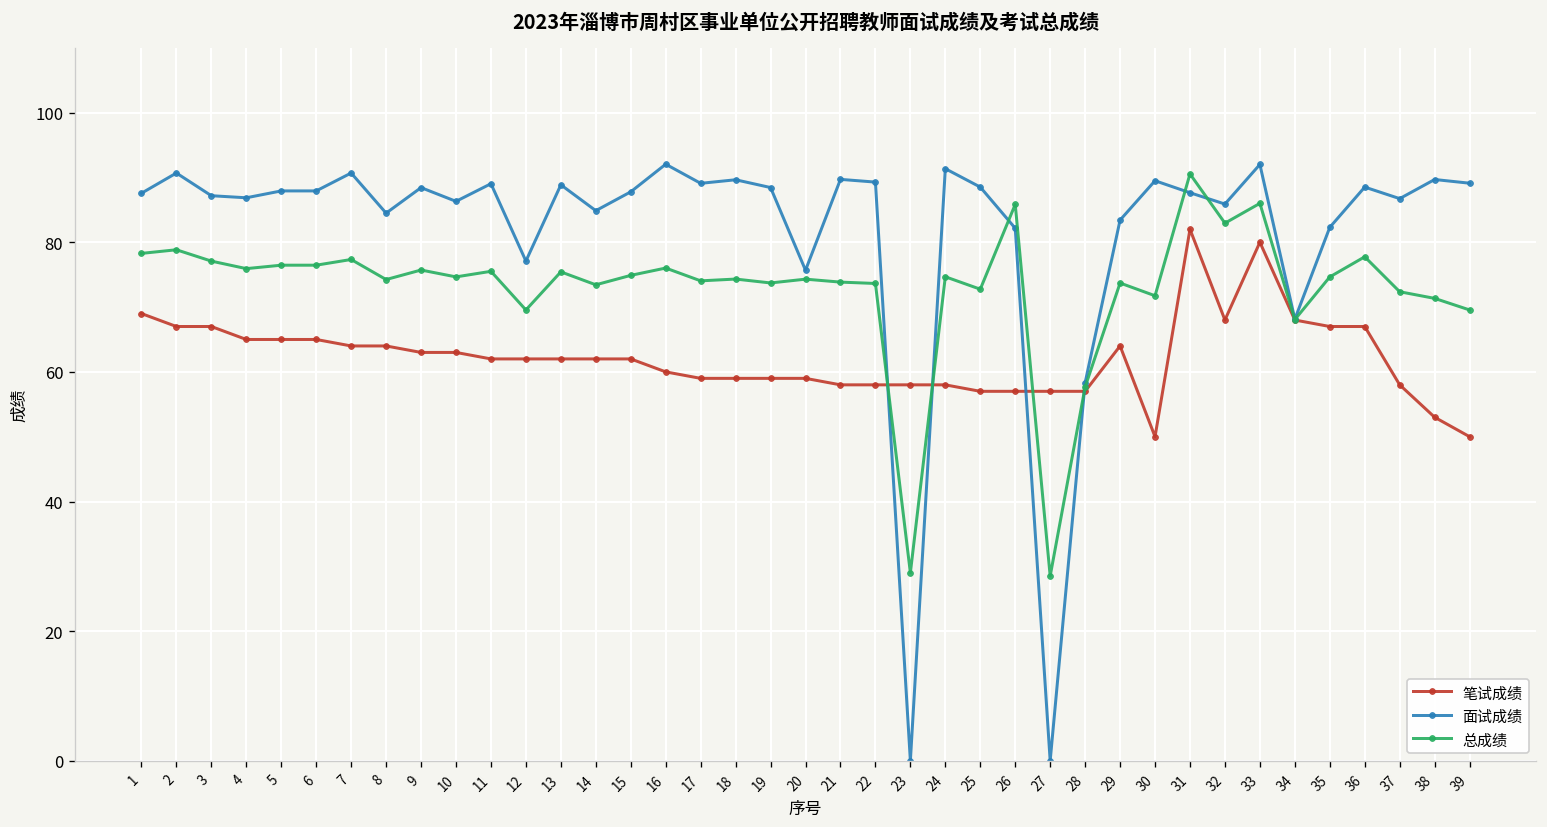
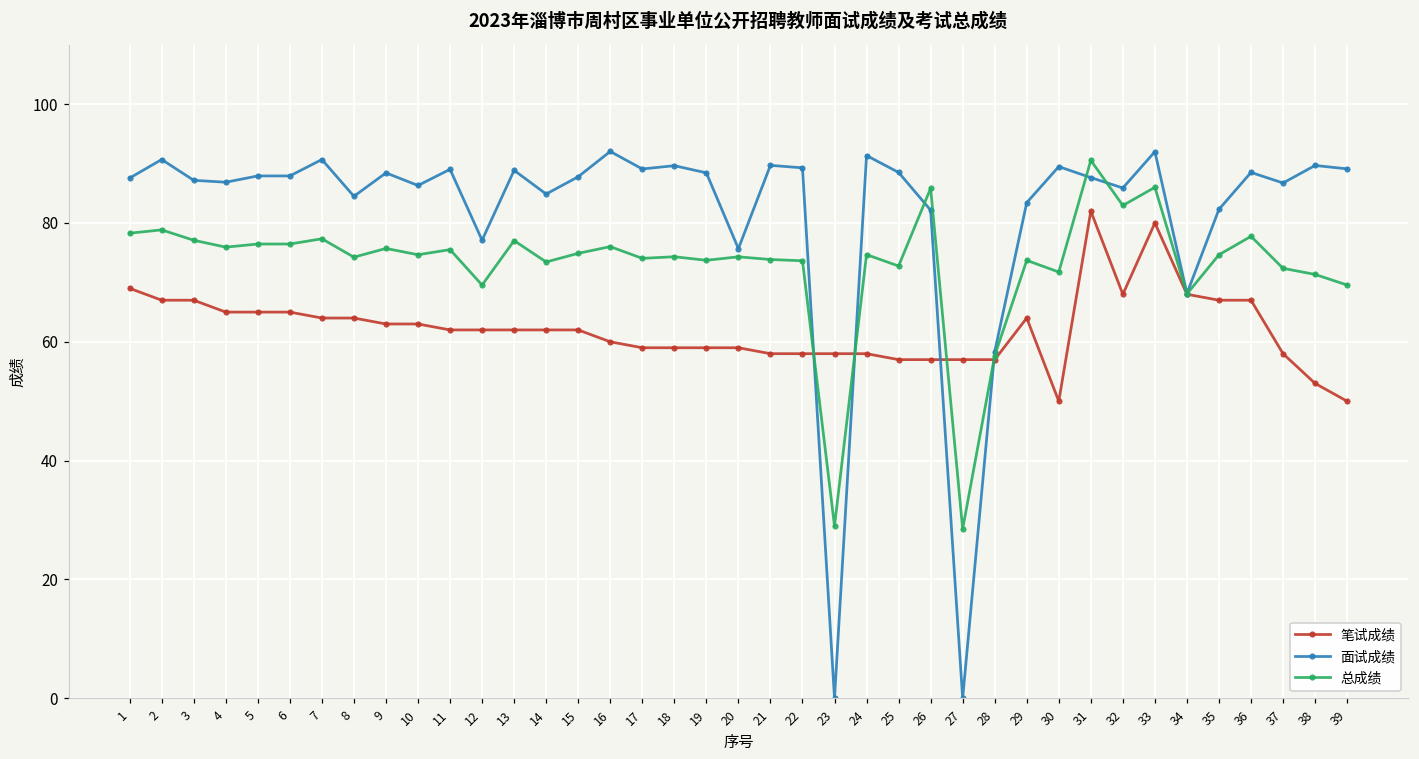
  {
    "笔试成绩": {
      "1": 69,
      "2": 67,
      "3": 67,
      "4": 65,
      "5": 65,
      "6": 65,
      "7": 64,
      "8": 64,
      "9": 63,
      "10": 63,
      "11": 62,
      "12": 62,
      "13": 62,
      "14": 62,
      "15": 62,
      "16": 60,
      "17": 59,
      "18": 59,
      "19": 59,
      "20": 59,
      "21": 58,
      "22": 58,
      "23": 58,
      "24": 58,
      "25": 57,
      "26": 57,
      "27": 57,
      "28": 57,
      "29": 64,
      "30": 50,
      "31": 82,
      "32": 68,
      "33": 80,
      "35": 67,
      "36": 67,
      "37": 58,
      "38": 53,
      "39": 50
    },
    "面试成绩": {
      "1": 88,
      "2": 91,
      "3": 87,
      "4": 87,
      "5": 88,
      "6": 88,
      "7": 91,
      "8": 84,
      "9": 88,
      "10": 86,
      "11": 89,
      "12": 77,
      "13": 89,
      "14": 85,
      "15": 88,
      "16": 92,
      "17": 89,
      "18": 90,
      "19": 88,
      "20": 76,
      "21": 90,
      "22": 89,
      "23": 0,
      "24": 91,
      "25": 89,
      "26": 82,
      "27": 0,
      "28": 58,
      "29": 83,
      "30": 89,
      "31": 88,
      "32": 86,
      "33": 92,
      "35": 82,
      "36": 89,
      "37": 87,
      "38": 90,
      "39": 89
    },
    "总成绩": {
      "1": 78,
      "2": 79,
      "3": 77,
      "4": 76,
      "5": 76,
      "6": 76,
      "7": 77,
      "8": 74,
      "9": 76,
      "10": 75,
      "11": 76,
      "12": 70,
-     "13": 75,
+     "13": 77,
      "14": 73,
      "15": 75,
      "16": 76,
      "17": 74,
      "18": 74,
      "19": 74,
      "20": 74,
      "21": 74,
      "22": 74,
      "23": 29,
      "24": 75,
      "25": 73,
      "26": 86,
      "27": 29,
      "28": 58,
      "29": 74,
      "30": 72,
      "31": 91,
      "32": 83,
      "33": 86,
      "35": 75,
      "36": 78,
      "37": 72,
      "38": 71,
      "39": 70
    }
  }
